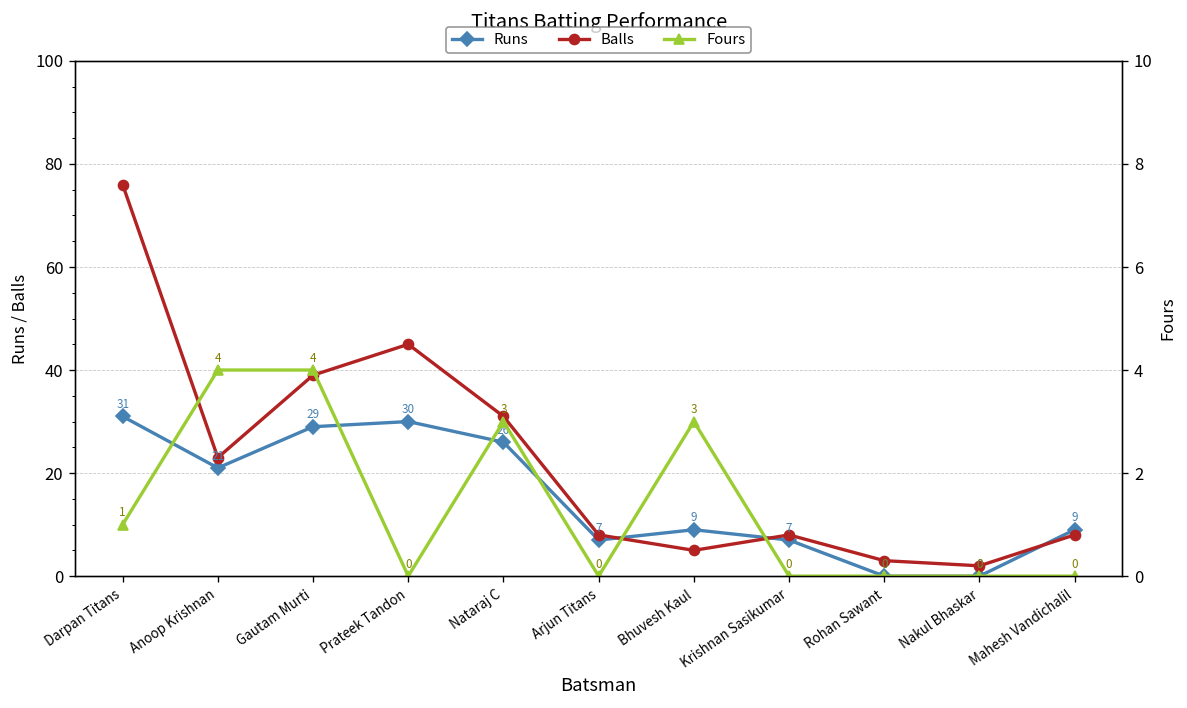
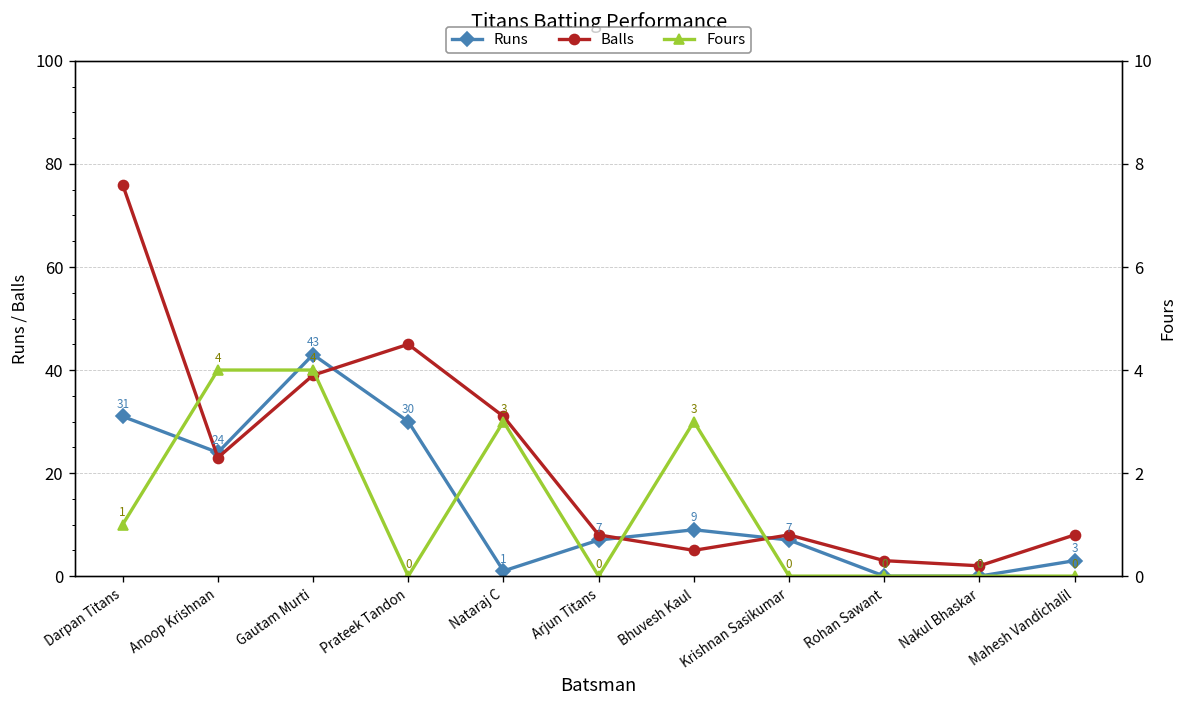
  {
    "Runs": {
      "Darpan Titans": 31,
-     "Anoop Krishnan": 21,
-     "Gautam Murti": 29,
+     "Anoop Krishnan": 24,
+     "Gautam Murti": 43,
      "Prateek Tandon": 30,
-     "Nataraj C": 26,
+     "Nataraj C": 1,
      "Bhuvesh Kaul": 9,
-     "Mahesh Vandichalil": 9
+     "Mahesh Vandichalil": 3
    },
    "Fours": {
      "Darpan Titans": 1,
      "Anoop Krishnan": 4,
      "Gautam Murti": 4,
      "Prateek Tandon": 0,
      "Arjun Titans": 0,
      "Bhuvesh Kaul": 3,
      "Krishnan Sasikumar": 0,
      "Mahesh Vandichalil": 0
    }
  }
